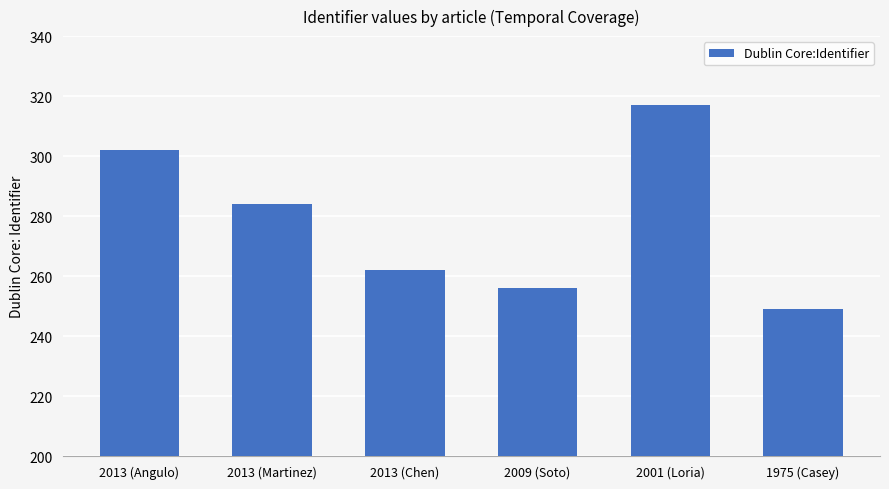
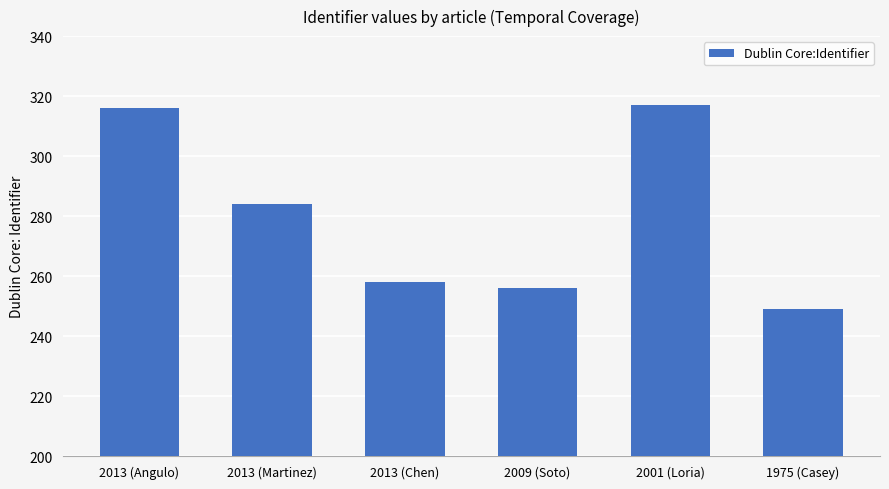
  {
-   "2013 (Angulo)": 302,
+   "2013 (Angulo)": 316,
    "2013 (Martinez)": 284,
-   "2013 (Chen)": 262,
+   "2013 (Chen)": 258,
    "2009 (Soto)": 256,
    "2001 (Loria)": 317,
    "1975 (Casey)": 249
  }
